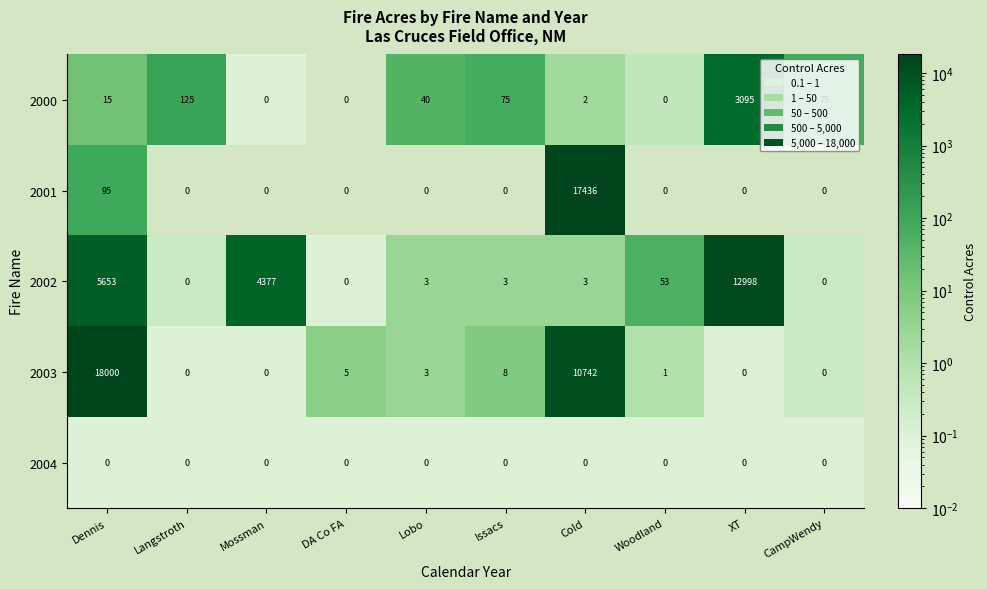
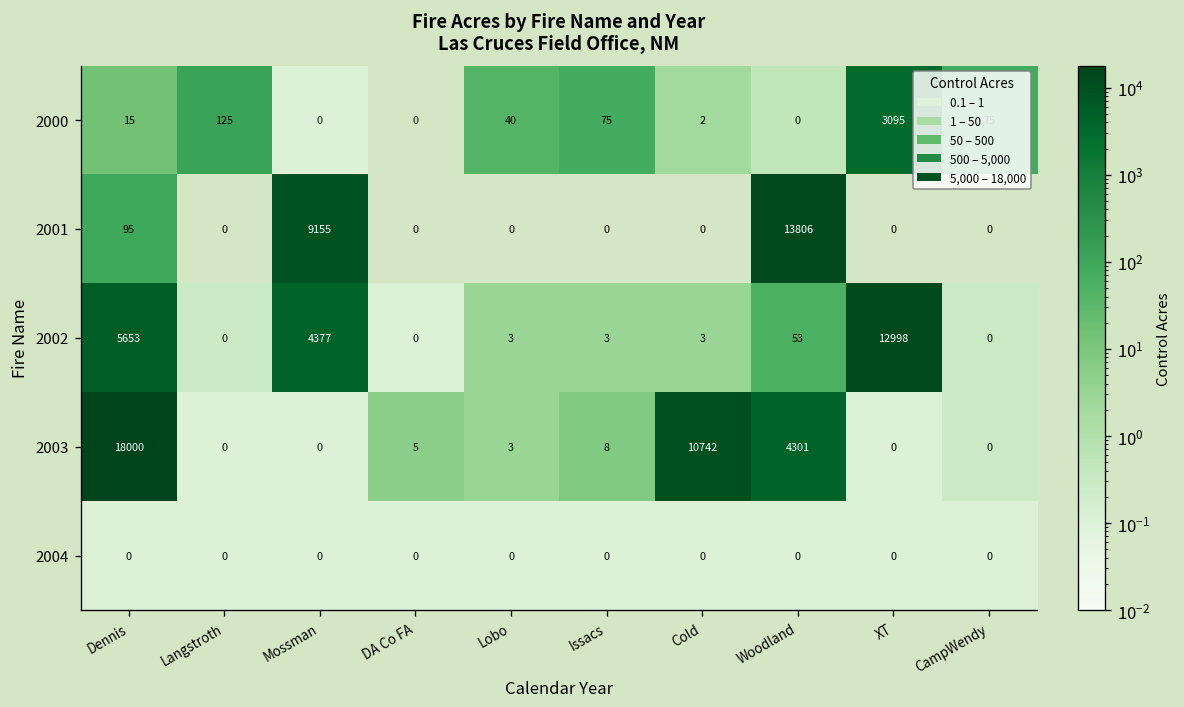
  {
    "2000": {
      "Dennis": 15,
      "Langstroth": 125,
      "Mossman": 0,
      "DA Co FA": 0,
      "Lobo": 40,
      "Issacs": 75,
      "Cold": 2,
      "Woodland": 0,
      "XT": 3095
    },
    "2001": {
      "Dennis": 95,
      "Langstroth": 0,
-     "Mossman": 0,
+     "Mossman": 9155,
      "DA Co FA": 0,
      "Lobo": 0,
      "Issacs": 0,
-     "Cold": 17436,
-     "Woodland": 0,
+     "Cold": 0,
+     "Woodland": 13806,
      "XT": 0,
      "CampWendy": 0
    },
    "2002": {
      "Dennis": 5653,
      "Langstroth": 0,
      "Mossman": 4377,
      "DA Co FA": 0,
      "Lobo": 3,
      "Issacs": 3,
      "Cold": 3,
      "Woodland": 53,
      "XT": 12998,
      "CampWendy": 0
    },
    "2003": {
      "Dennis": 18000,
      "Langstroth": 0,
      "Mossman": 0,
      "DA Co FA": 5,
      "Lobo": 3,
      "Issacs": 8,
      "Cold": 10742,
-     "Woodland": 1,
+     "Woodland": 4301,
      "XT": 0,
      "CampWendy": 0
    },
    "2004": {
      "Dennis": 0,
      "Langstroth": 0,
      "Mossman": 0,
      "DA Co FA": 0,
      "Lobo": 0,
      "Issacs": 0,
      "Cold": 0,
      "Woodland": 0,
      "XT": 0,
      "CampWendy": 0
    }
  }
